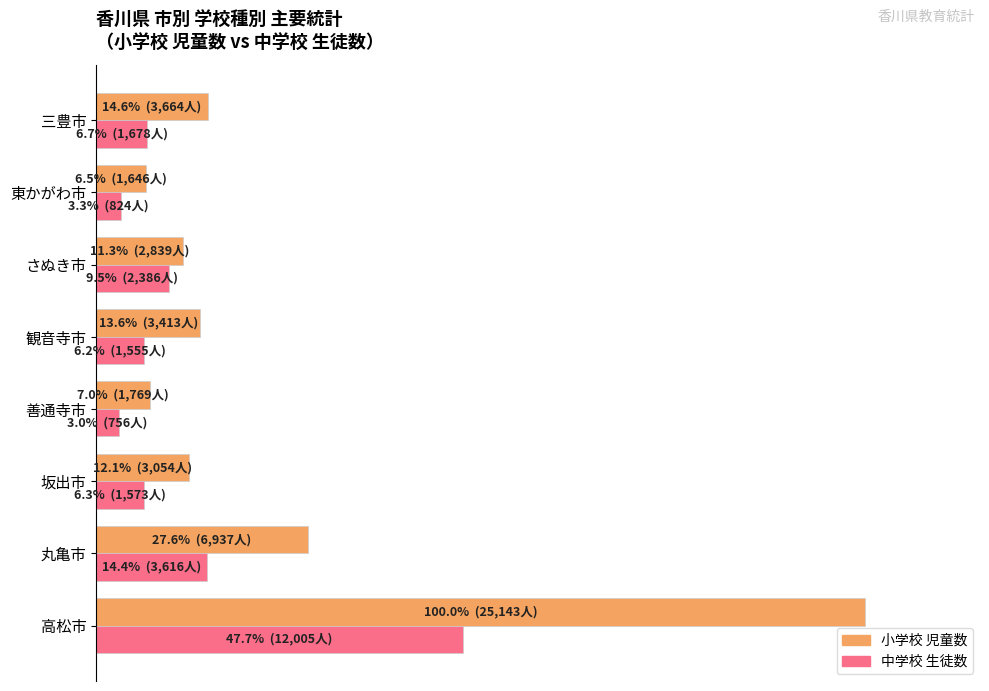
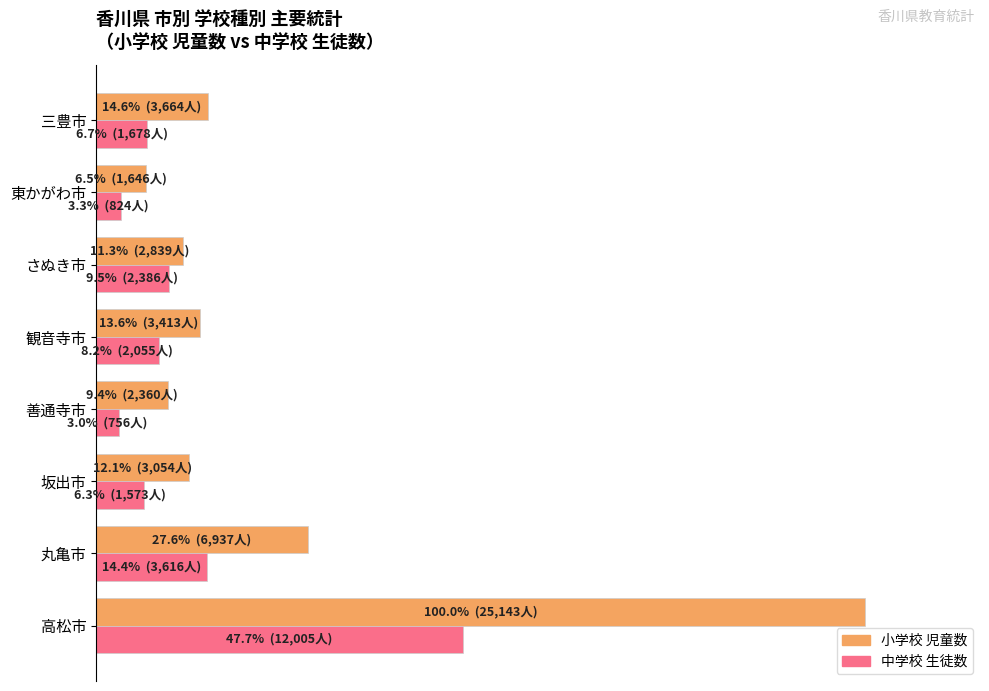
  {
    "小学校 児童数": {
      "三豊市": "14.6%",
      "東かがわ市": "6.5%",
      "さぬき市": "11.3%",
      "観音寺市": "13.6%",
-     "善通寺市": "7.0% (1,769人)",
+     "善通寺市": "9.4% (2,360人)",
      "坂出市": "12.1%",
      "丸亀市": "27.6%",
      "高松市": "100.0%"
    },
    "中学校 生徒数": {
      "三豊市": "6.7%",
      "東かがわ市": "3.3%",
      "さぬき市": "9.5%",
-     "観音寺市": "6.2% (1,555人)",
+     "観音寺市": "8.2% (2,055人)",
      "善通寺市": "3.0%",
      "坂出市": "6.3%",
      "丸亀市": "14.4%",
      "高松市": "47.7%"
    }
  }
